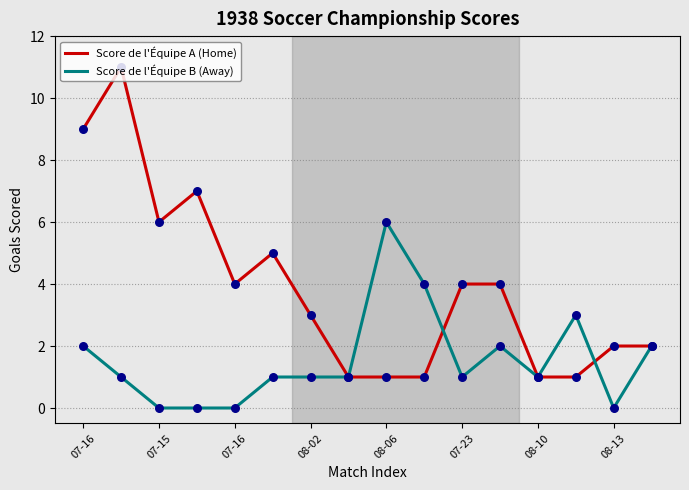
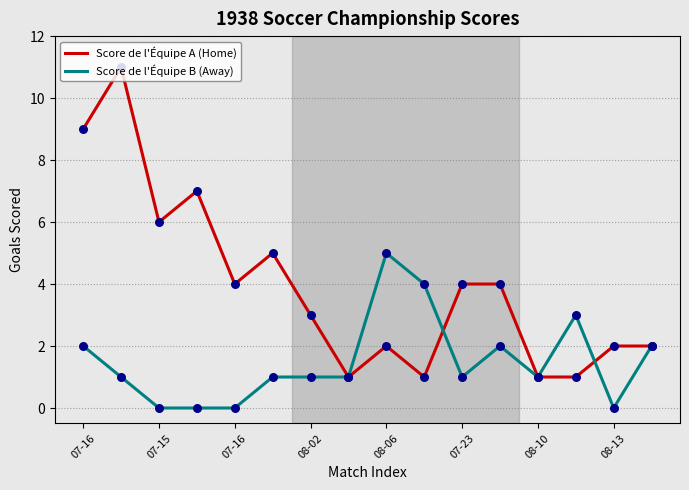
  {
    "Score de l'Équipe A (Home)": {
      "07-15": 6,
      "08-02": 3,
-     "08-06": 1,
+     "08-06": 2,
      "07-23": 4,
      "08-13": 2
    },
    "Score de l'Équipe B (Away)": {
      "07-15": 0,
      "08-02": 1,
-     "08-06": 6,
+     "08-06": 5,
      "07-23": 1,
      "08-13": 0
    }
  }
